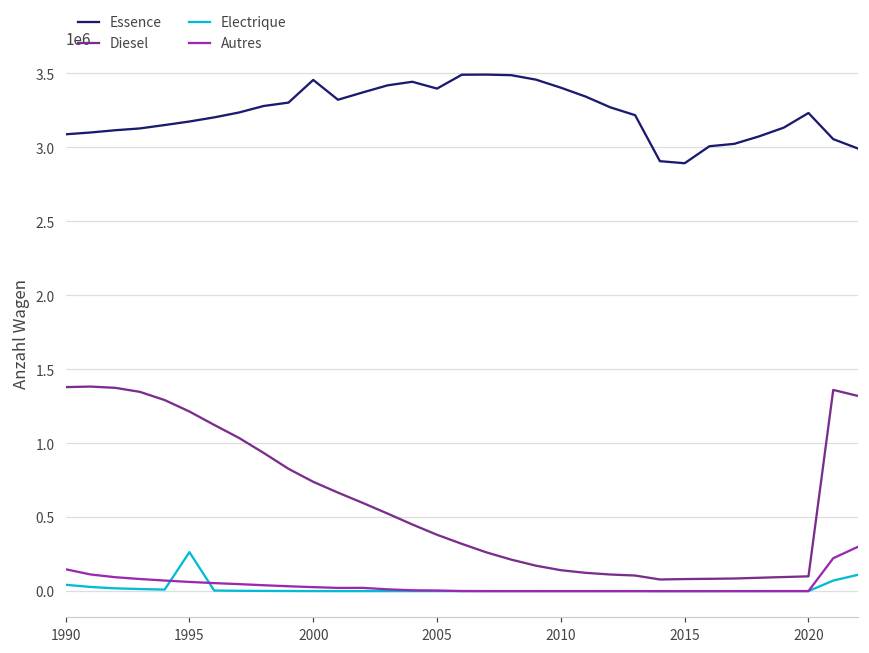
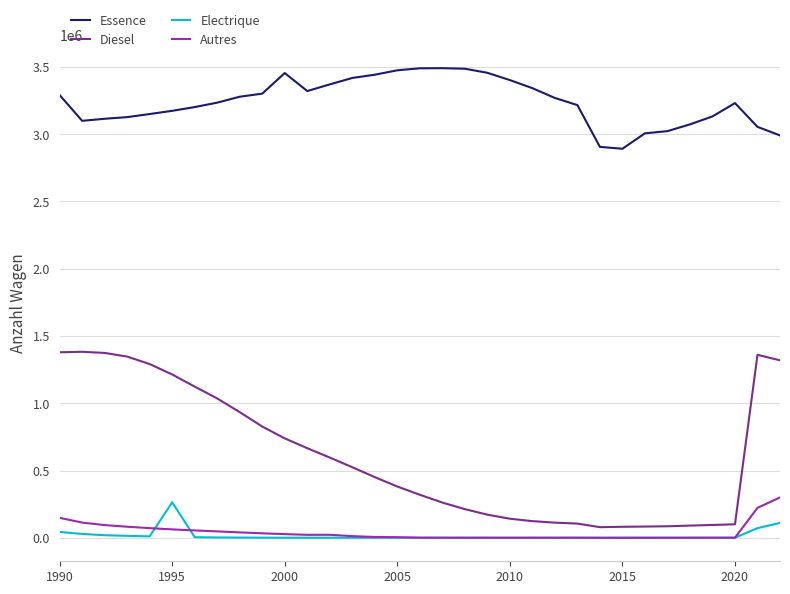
  {
    "Essence": {
-     "1990": 3090000,
+     "1990": 3290000,
      "1995": 3170000,
      "2000": 3450000,
-     "2005": 3400000,
+     "2005": 3480000,
      "2010": 3400000,
      "2015": 2890000,
      "2020": 3230000
    },
    "Electrique": {
      "1990": 40000,
      "1995": 260000,
      "2000": 0
    }
  }
